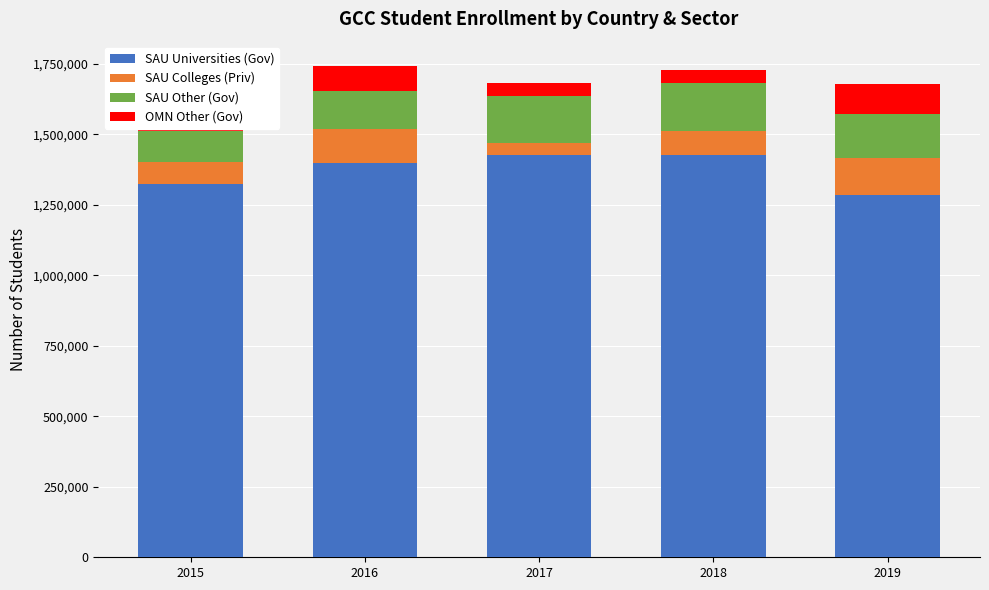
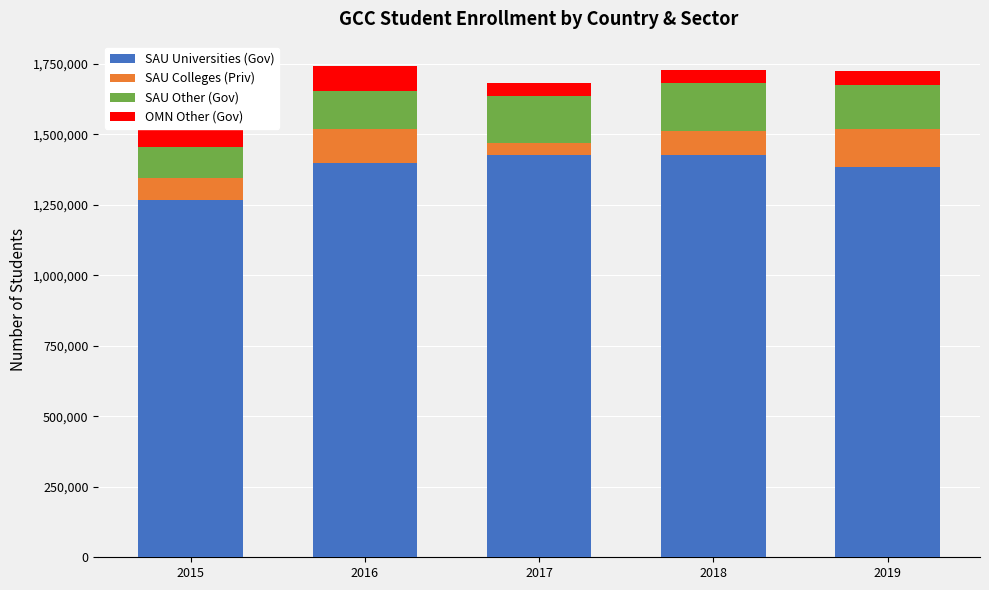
  {
    "SAU Universities (Gov)": {
-     "2015": "1,320,000",
+     "2015": "1,270,000",
      "2016": "1,400,000",
      "2017": "1,430,000",
      "2018": "1,430,000",
-     "2019": "1,290,000"
+     "2019": "1,390,000"
    },
    "SAU Colleges (Priv)": {
      "2015": "80,000",
      "2016": "120,000",
      "2017": "40,000",
      "2018": "90,000",
      "2019": "130,000"
    },
    "SAU Other (Gov)": {
      "2015": "110,000",
      "2016": "130,000",
      "2017": "170,000",
      "2018": "170,000",
      "2019": "160,000"
    },
    "OMN Other (Gov)": {
      "2016": "90,000",
      "2017": "40,000",
      "2018": "50,000",
-     "2019": "100,000"
+     "2019": "50,000"
    }
  }
